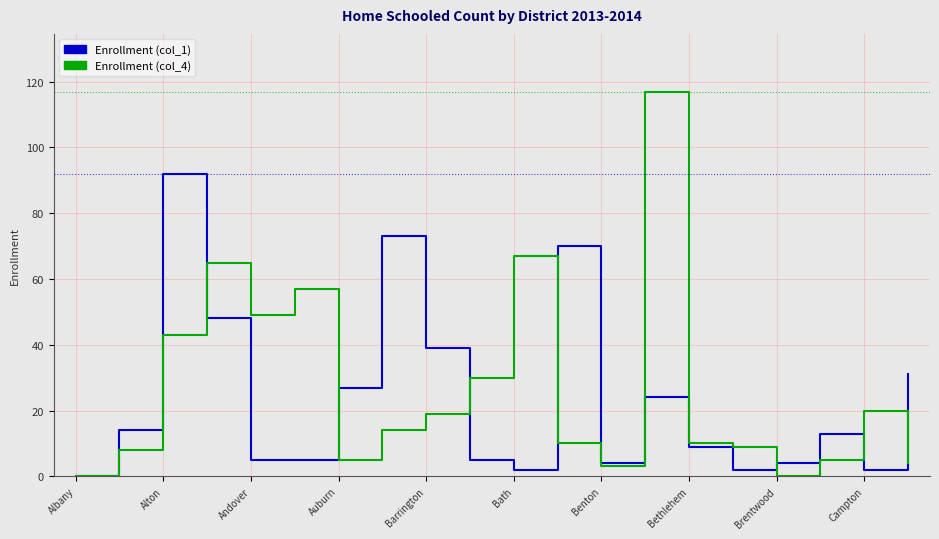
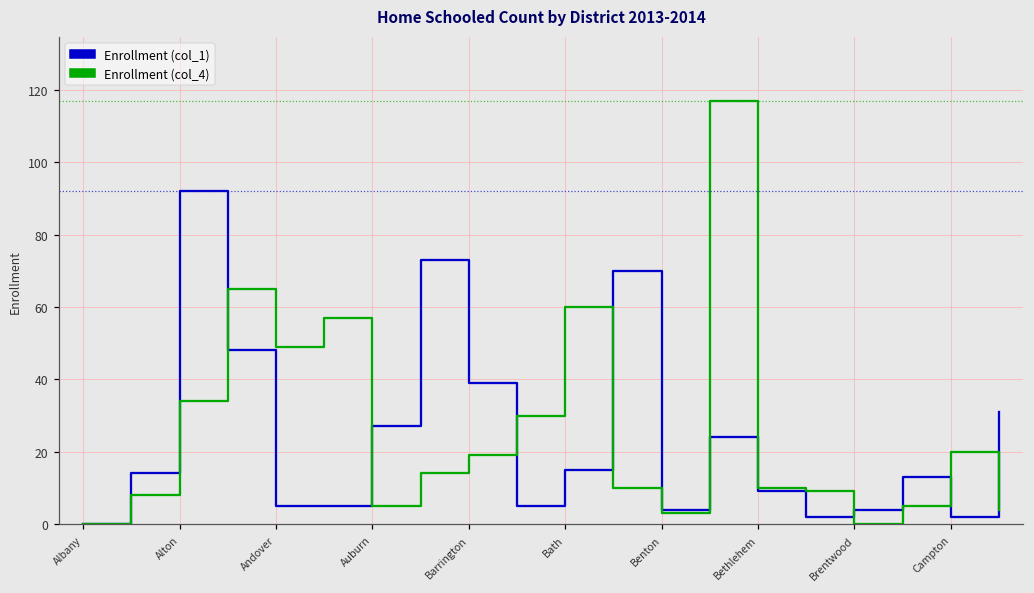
  {
    "Enrollment (col_1)": {
      "Alton": 92,
      "Andover": 5,
      "Auburn": 27,
      "Barrington": 39,
-     "Bath": 2,
+     "Bath": 15,
      "Benton": 4,
      "Bethlehem": 9,
      "Brentwood": 4,
      "Campton": 2
    },
    "Enrollment (col_4)": {
-     "Alton": 43,
+     "Alton": 34,
      "Andover": 49,
      "Auburn": 5,
      "Barrington": 19,
-     "Bath": 67,
+     "Bath": 60,
      "Benton": 3,
      "Bethlehem": 10,
      "Brentwood": 0,
      "Campton": 20
    }
  }
